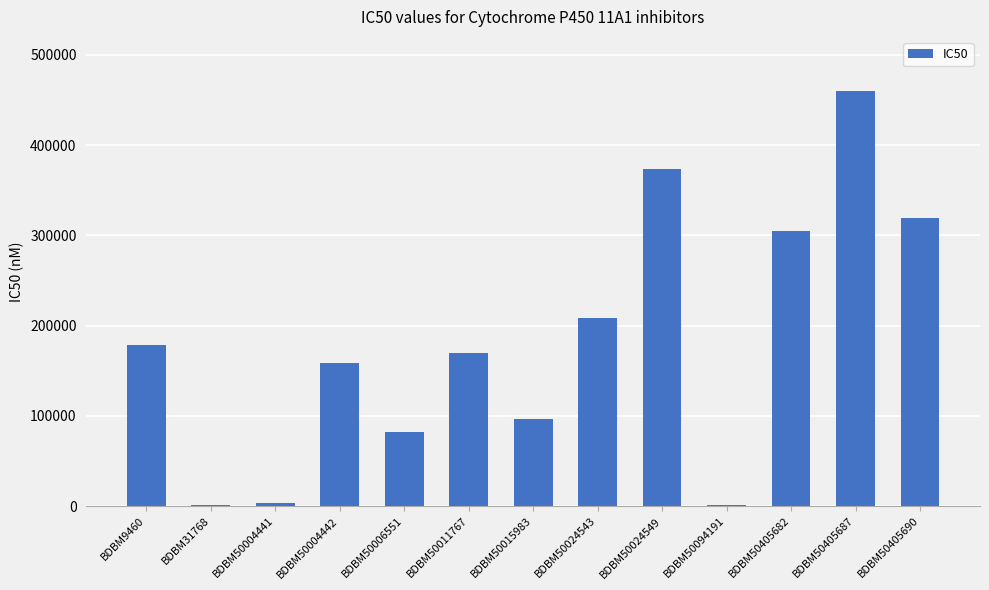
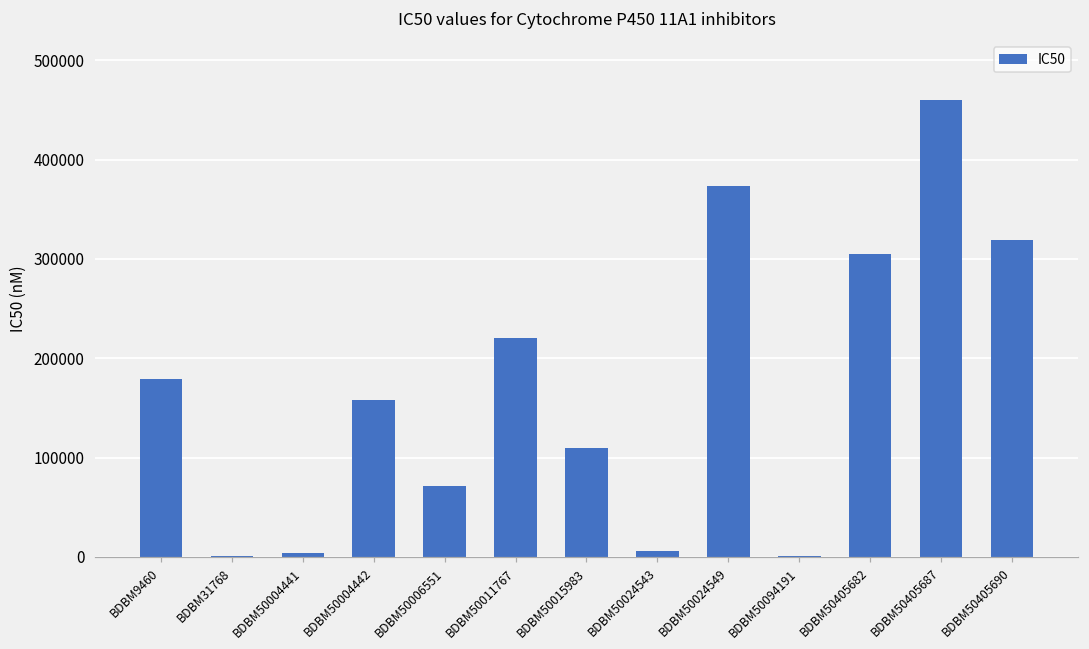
  {
    "BDBM9460": 180000,
    "BDBM50004441": 0,
    "BDBM50004442": 160000,
-   "BDBM50006551": 80000,
-   "BDBM50011767": 170000,
-   "BDBM50015983": 100000,
-   "BDBM50024543": 210000,
+   "BDBM50006551": 70000,
+   "BDBM50011767": 220000,
+   "BDBM50015983": 110000,
+   "BDBM50024543": 10000,
    "BDBM50024549": 370000,
    "BDBM50405682": 310000,
    "BDBM50405687": 460000,
    "BDBM50405690": 320000
  }
